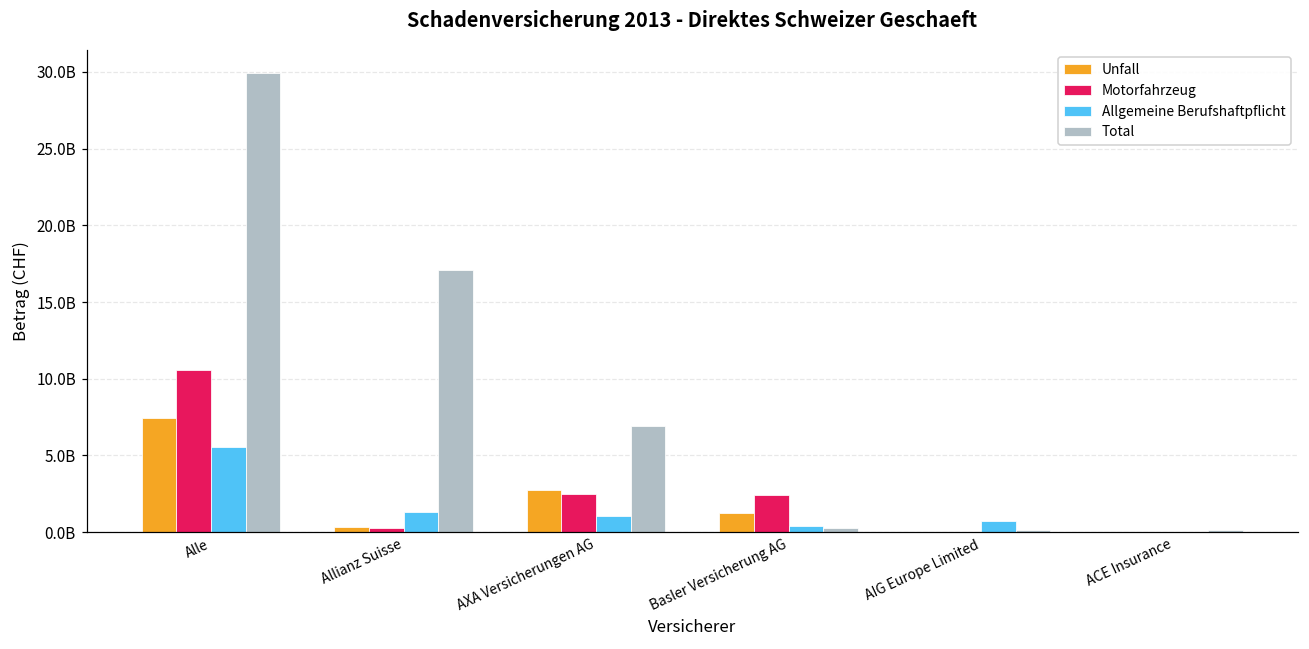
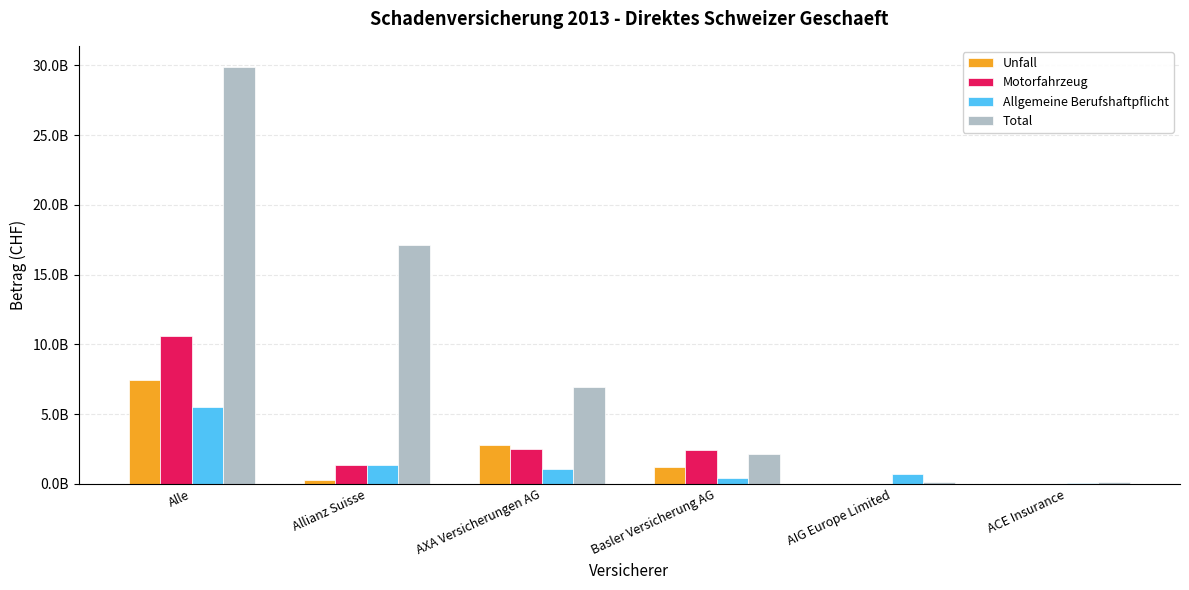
  {
    "Unfall": {
      "Alle": 7500000000,
      "Allianz Suisse": 300000000,
      "AXA Versicherungen AG": 2800000000,
      "Basler Versicherung AG": 1200000000
    },
    "Motorfahrzeug": {
      "Alle": 10600000000,
-     "Allianz Suisse": 300000000,
+     "Allianz Suisse": 1400000000,
      "AXA Versicherungen AG": 2500000000,
      "Basler Versicherung AG": 2400000000
    },
    "Allgemeine Berufshaftpflicht": {
      "Alle": 5500000000,
      "Allianz Suisse": 1300000000,
      "AXA Versicherungen AG": 1000000000,
      "Basler Versicherung AG": 400000000,
      "AIG Europe Limited": 700000000
    },
    "Total": {
      "Alle": 29900000000,
      "Allianz Suisse": 17100000000,
      "AXA Versicherungen AG": 6900000000,
-     "Basler Versicherung AG": 300000000
+     "Basler Versicherung AG": 2200000000
    }
  }
